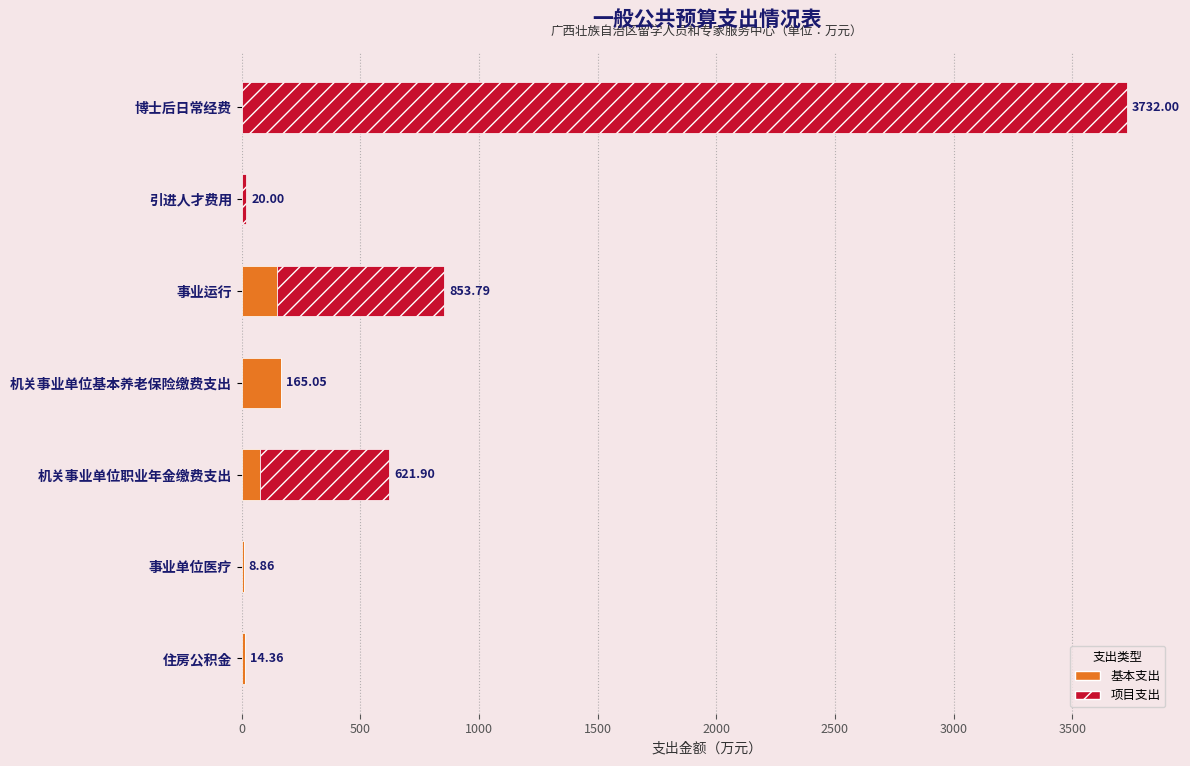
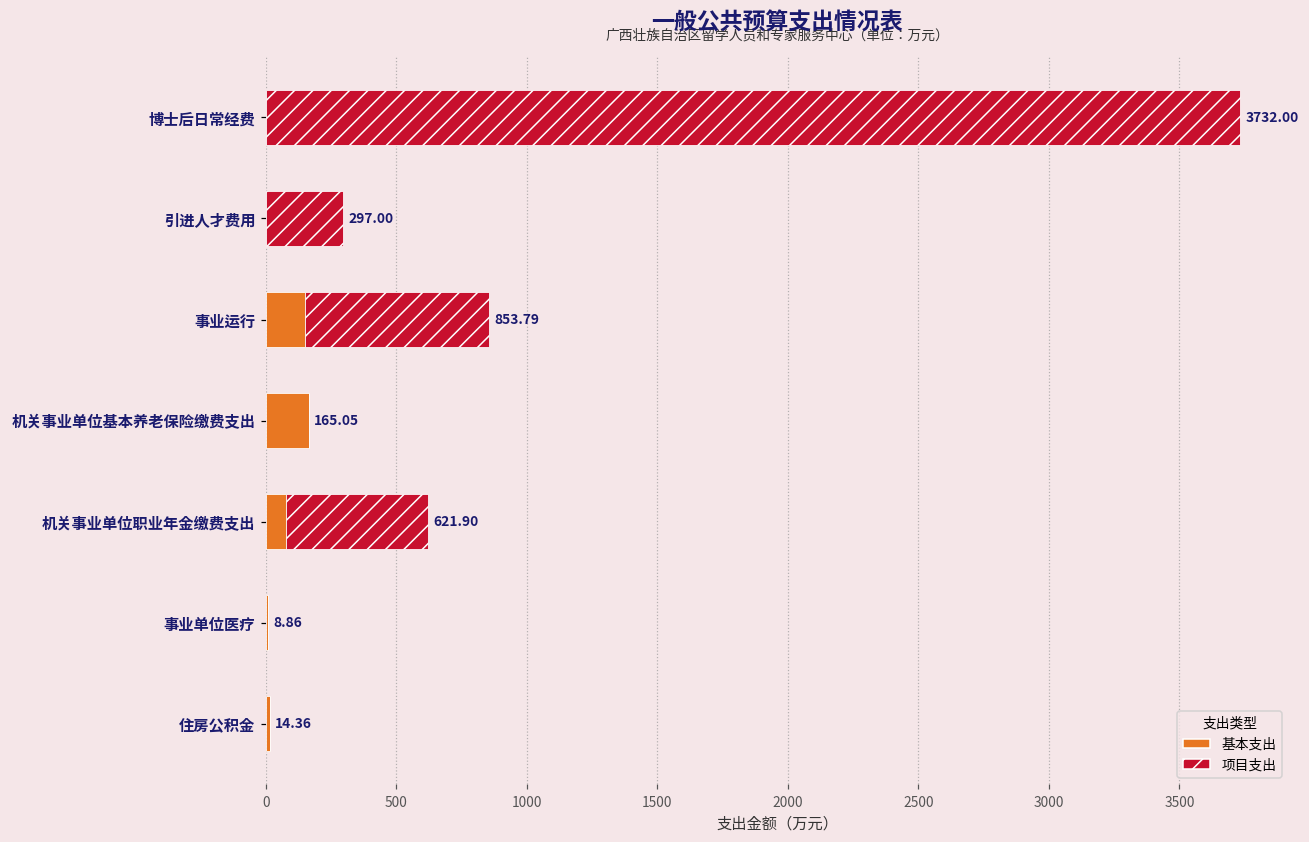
  {
    "基本支出": {
      "机关事业单位基本养老保险缴费支出": 165.05,
      "事业单位医疗": 8.86,
      "住房公积金": 14.36
    },
    "项目支出": {
      "博士后日常经费": 3732.00,
-     "引进人才费用": 20.00
+     "引进人才费用": 297.00
    }
  }
